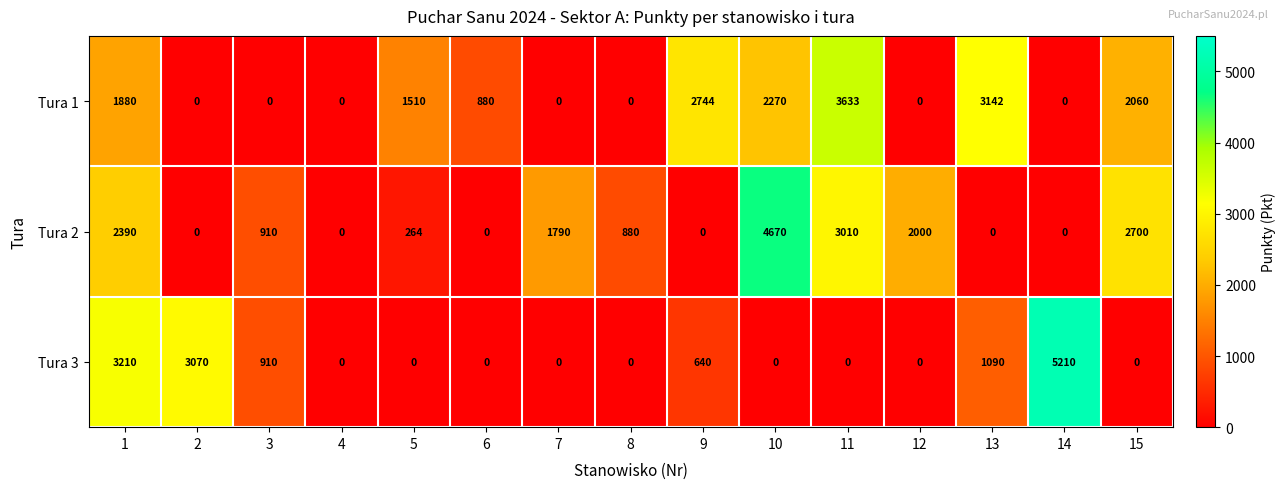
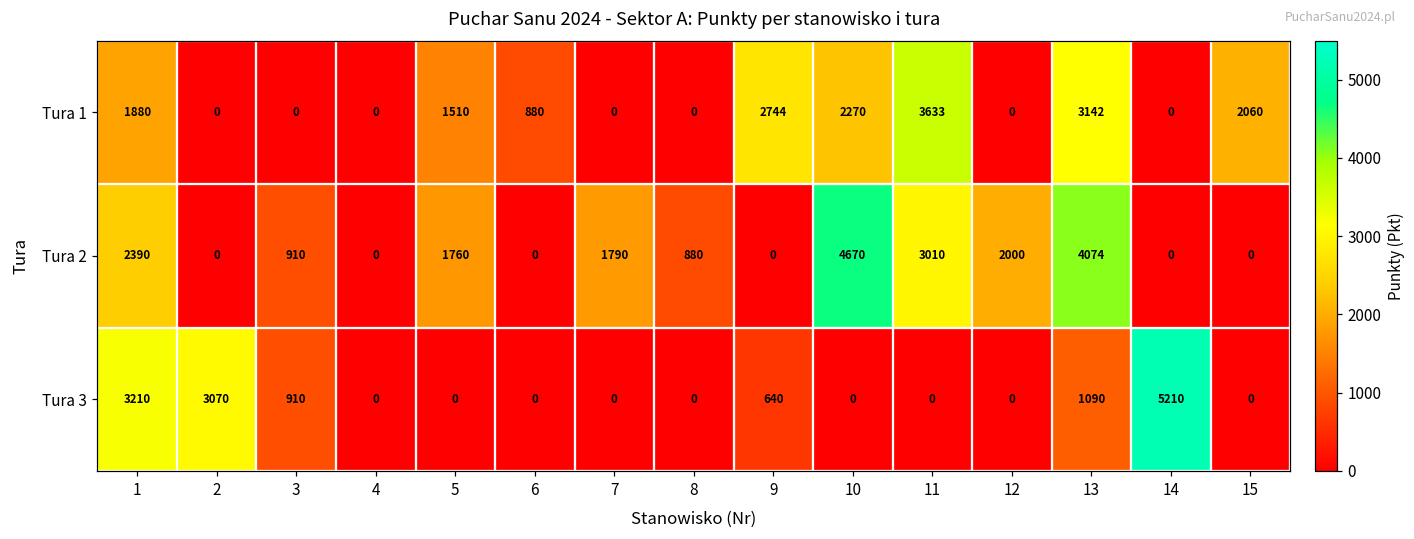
  {
    "Tura 1": {
      "1": 1880,
      "2": 0,
      "3": 0,
      "4": 0,
      "5": 1510,
      "6": 880,
      "7": 0,
      "8": 0,
      "9": 2744,
      "10": 2270,
      "11": 3633,
      "12": 0,
      "13": 3142,
      "14": 0,
      "15": 2060
    },
    "Tura 2": {
      "1": 2390,
      "2": 0,
      "3": 910,
      "4": 0,
-     "5": 264,
+     "5": 1760,
      "6": 0,
      "7": 1790,
      "8": 880,
      "9": 0,
      "10": 4670,
      "11": 3010,
      "12": 2000,
-     "13": 0,
+     "13": 4074,
      "14": 0,
-     "15": 2700
+     "15": 0
    },
    "Tura 3": {
      "1": 3210,
      "2": 3070,
      "3": 910,
      "4": 0,
      "5": 0,
      "6": 0,
      "7": 0,
      "8": 0,
      "9": 640,
      "10": 0,
      "11": 0,
      "12": 0,
      "13": 1090,
      "14": 5210,
      "15": 0
    }
  }
